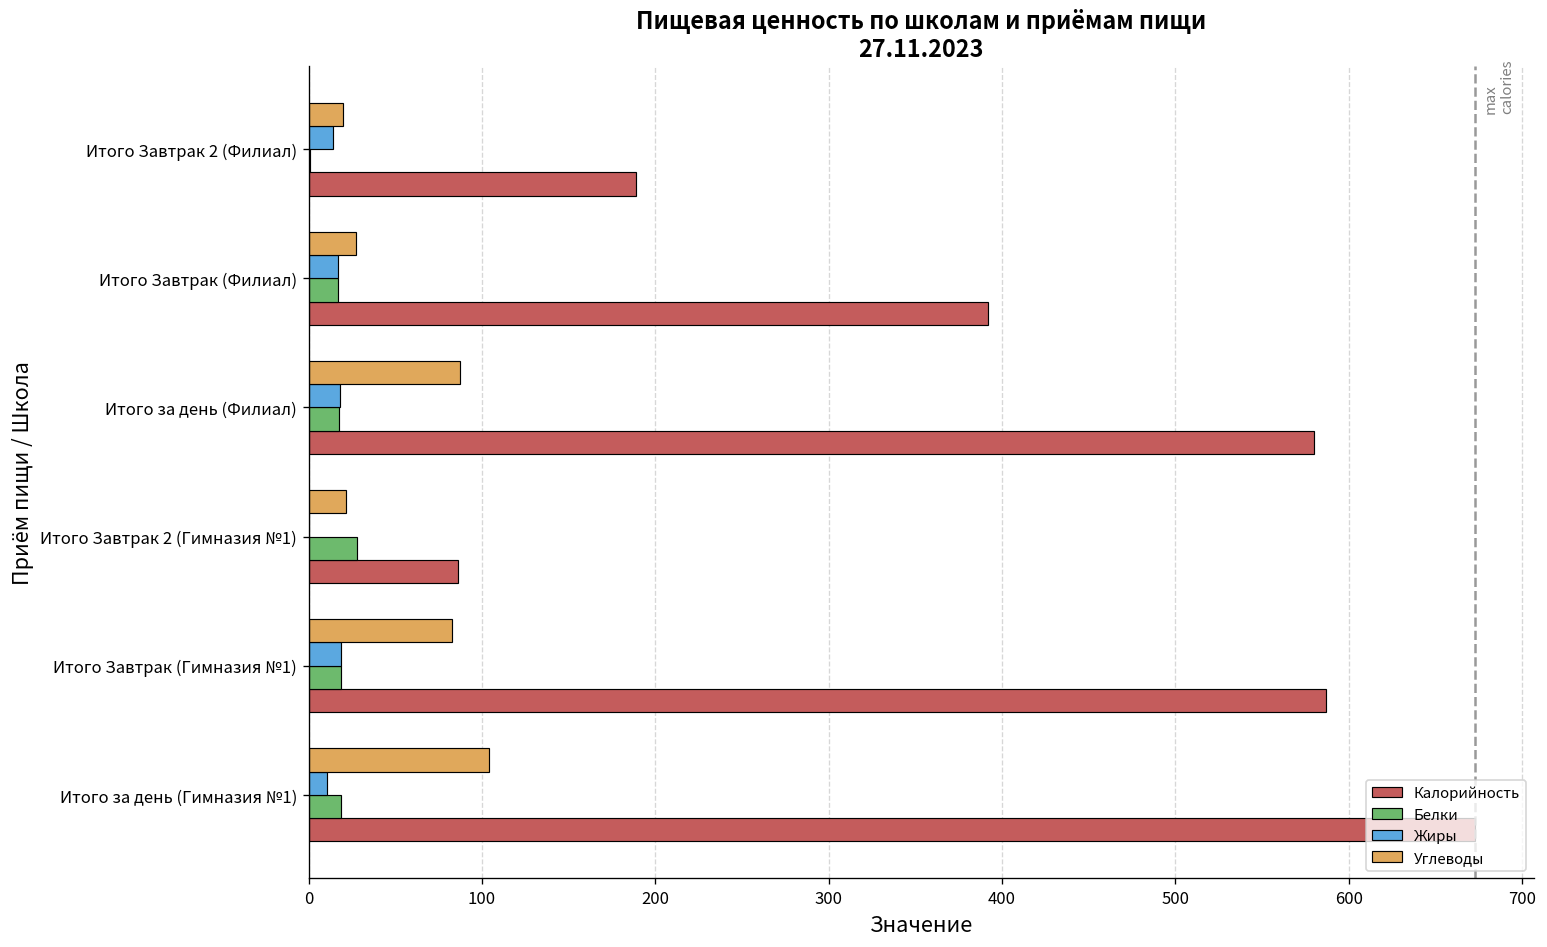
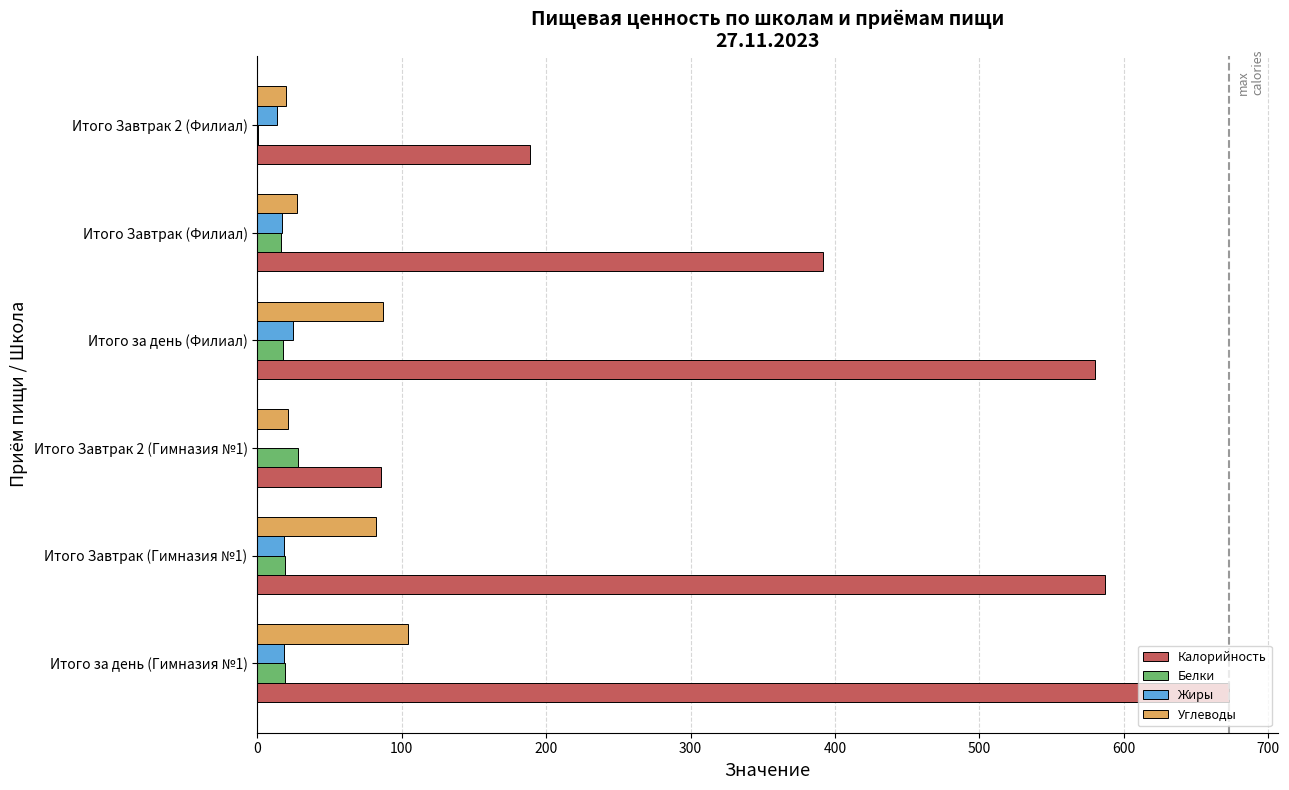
  {
    "Калорийность": {
      "Итого Завтрак 2 (Филиал)": 189,
      "Итого Завтрак (Филиал)": 392,
      "Итого за день (Филиал)": 580,
      "Итого Завтрак 2 (Гимназия №1)": 86,
      "Итого Завтрак (Гимназия №1)": 587
    },
    "Белки": {
      "Итого Завтрак (Филиал)": 17,
      "Итого за день (Филиал)": 18,
      "Итого Завтрак 2 (Гимназия №1)": 28,
      "Итого Завтрак (Гимназия №1)": 19,
      "Итого за день (Гимназия №1)": 19
    },
    "Жиры": {
      "Итого Завтрак 2 (Филиал)": 14,
      "Итого Завтрак (Филиал)": 17,
-     "Итого за день (Филиал)": 18,
+     "Итого за день (Филиал)": 25,
      "Итого Завтрак 2 (Гимназия №1)": 0,
      "Итого Завтрак (Гимназия №1)": 18,
-     "Итого за день (Гимназия №1)": 11
+     "Итого за день (Гимназия №1)": 18
    },
    "Углеводы": {
      "Итого Завтрак 2 (Филиал)": 20,
      "Итого Завтрак (Филиал)": 27,
      "Итого за день (Филиал)": 87,
      "Итого Завтрак 2 (Гимназия №1)": 22,
      "Итого Завтрак (Гимназия №1)": 83,
      "Итого за день (Гимназия №1)": 104
    }
  }
